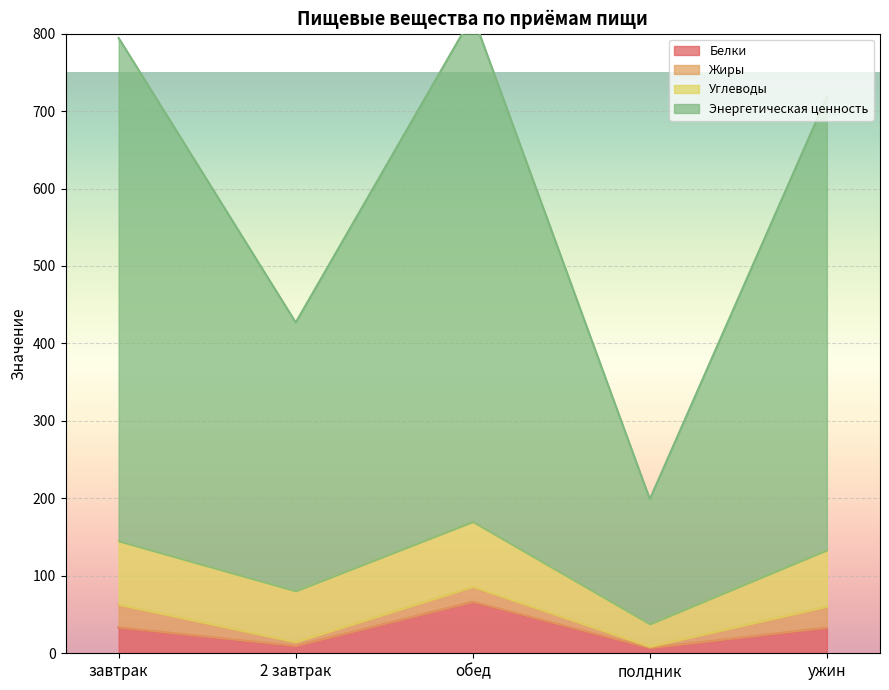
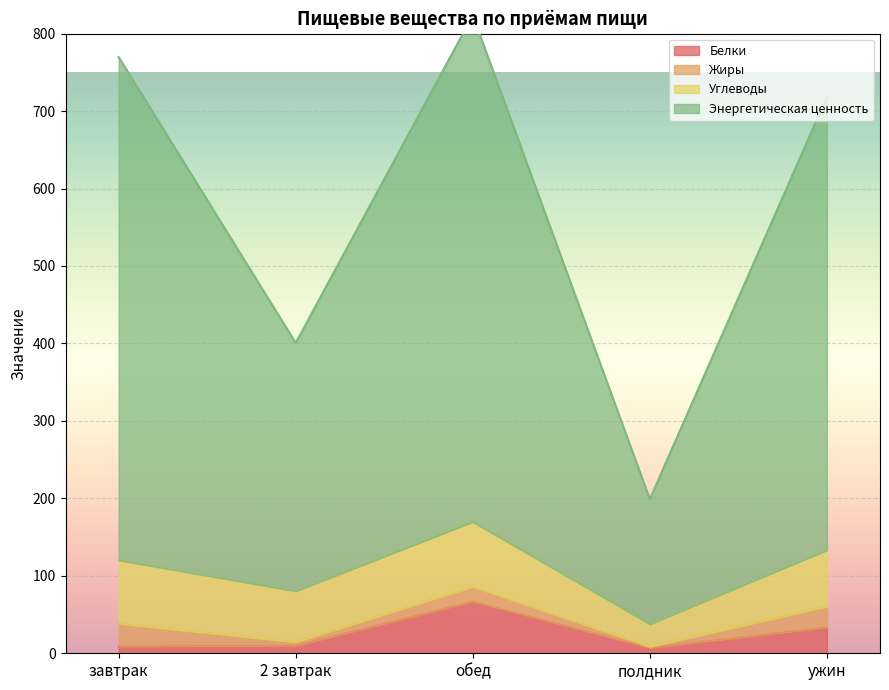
  {
    "Белки": {
-     "завтрак": 30,
+     "завтрак": 10,
      "2 завтрак": 10,
      "обед": 70,
      "ужин": 30
    },
    "Энергетическая ценность": {
      "завтрак": 650,
-     "2 завтрак": 350,
+     "2 завтрак": 320,
      "полдник": 160
    }
  }
